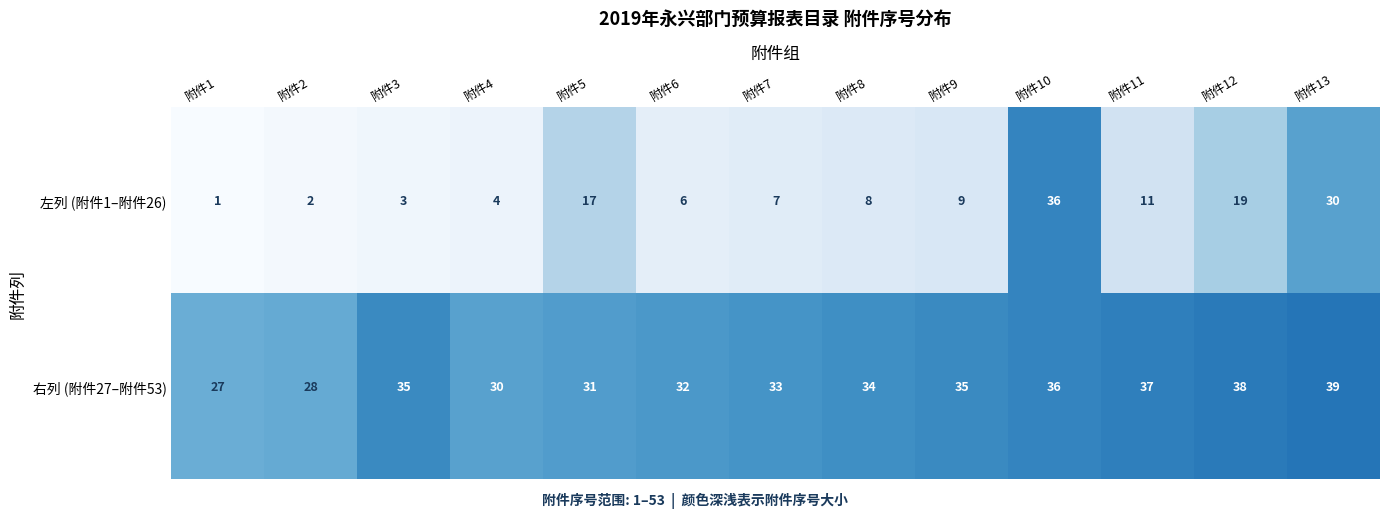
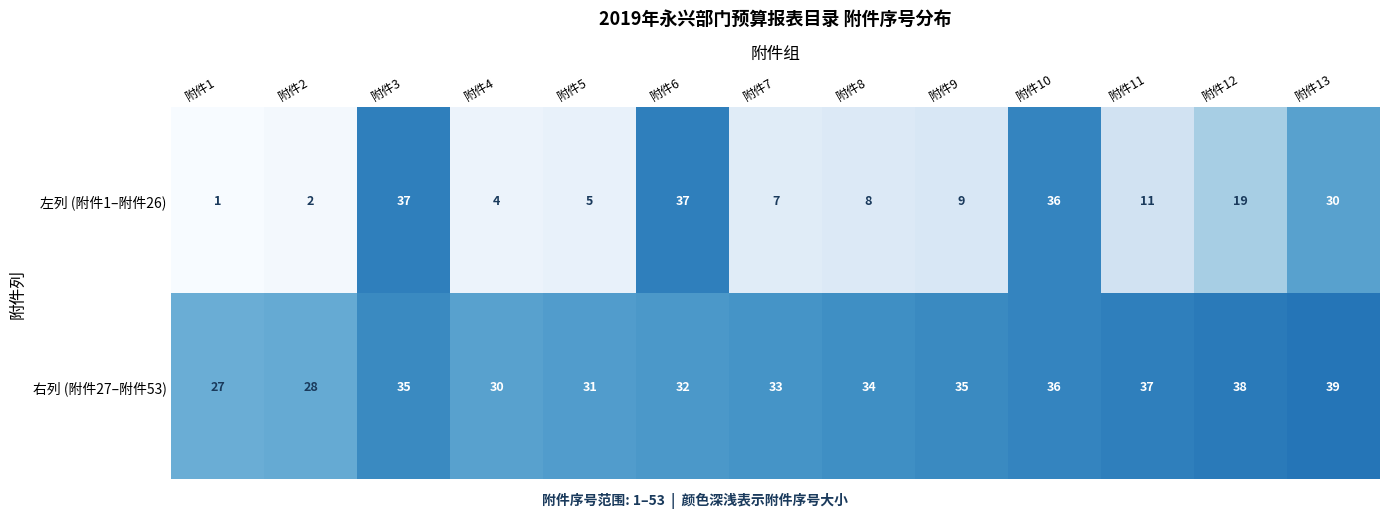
  {
    "左列 (附件1–附件26)": {
      "附件1": 1,
      "附件2": 2,
-     "附件3": 3,
+     "附件3": 37,
      "附件4": 4,
-     "附件5": 17,
-     "附件6": 6,
+     "附件5": 5,
+     "附件6": 37,
      "附件7": 7,
      "附件8": 8,
      "附件9": 9,
      "附件10": 36,
      "附件11": 11,
      "附件12": 19,
      "附件13": 30
    },
    "右列 (附件27–附件53)": {
      "附件1": 27,
      "附件2": 28,
      "附件3": 35,
      "附件4": 30,
      "附件5": 31,
      "附件6": 32,
      "附件7": 33,
      "附件8": 34,
      "附件9": 35,
      "附件10": 36,
      "附件11": 37,
      "附件12": 38,
      "附件13": 39
    }
  }
